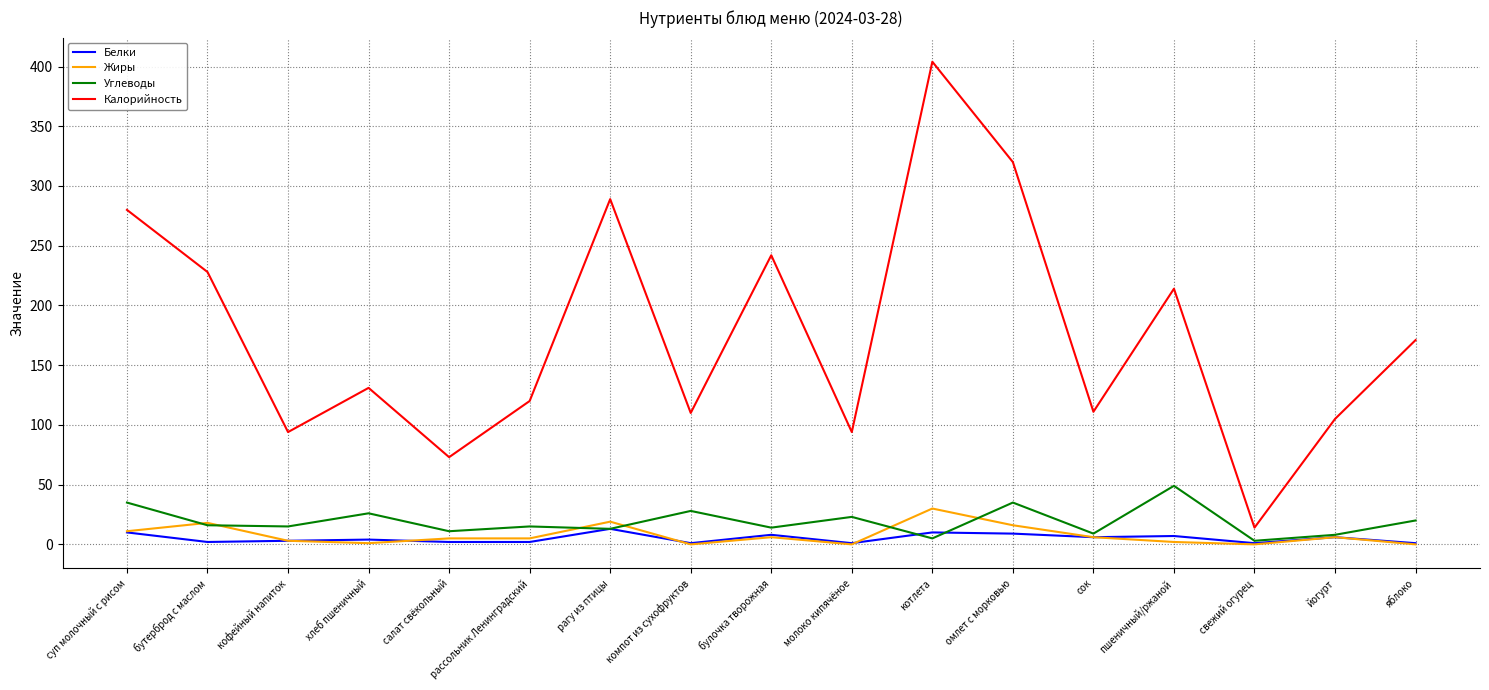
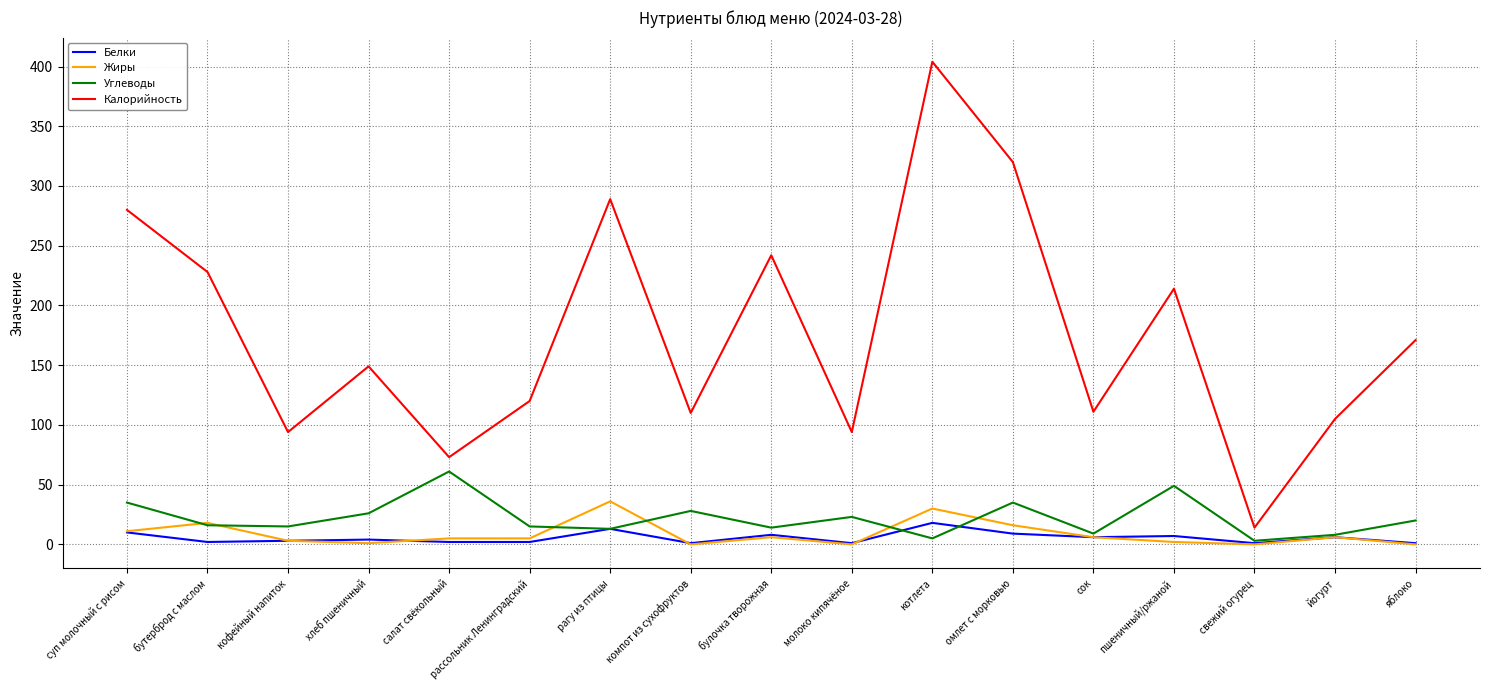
  {
    "Белки": {
      "бутерброд с маслом": 2,
      "хлеб пшеничный": 4,
      "салат свёкольный": 2,
      "рассольник Ленинградский": 2,
-     "котлета": 10,
+     "котлета": 18,
      "омлет с морковью": 9,
      "пшеничный/ржаной": 7
    },
    "Жиры": {
      "хлеб пшеничный": 1,
      "салат свёкольный": 5,
      "рассольник Ленинградский": 5,
-     "рагу из птицы": 19,
+     "рагу из птицы": 36,
      "котлета": 30,
      "омлет с морковью": 16,
      "пшеничный/ржаной": 2
    },
    "Углеводы": {
      "суп молочный с рисом": 35,
      "кофейный напиток": 15,
      "хлеб пшеничный": 26,
-     "салат свёкольный": 11,
+     "салат свёкольный": 61,
      "рассольник Ленинградский": 15,
      "компот из сухофруктов": 28,
      "булочка творожная": 14,
      "молоко кипячёное": 23,
      "котлета": 5,
      "омлет с морковью": 35,
      "сок": 9,
      "пшеничный/ржаной": 49,
      "яблоко": 20
    },
    "Калорийность": {
      "суп молочный с рисом": 280,
      "бутерброд с маслом": 228,
      "кофейный напиток": 94,
-     "хлеб пшеничный": 131,
+     "хлеб пшеничный": 149,
      "салат свёкольный": 73,
      "рассольник Ленинградский": 120,
      "рагу из птицы": 289,
      "компот из сухофруктов": 110,
      "булочка творожная": 242,
      "молоко кипячёное": 94,
      "котлета": 404,
      "омлет с морковью": 320,
      "сок": 111,
      "пшеничный/ржаной": 214,
      "свежий огурец": 14,
      "йогурт": 105,
      "яблоко": 171
    }
  }
